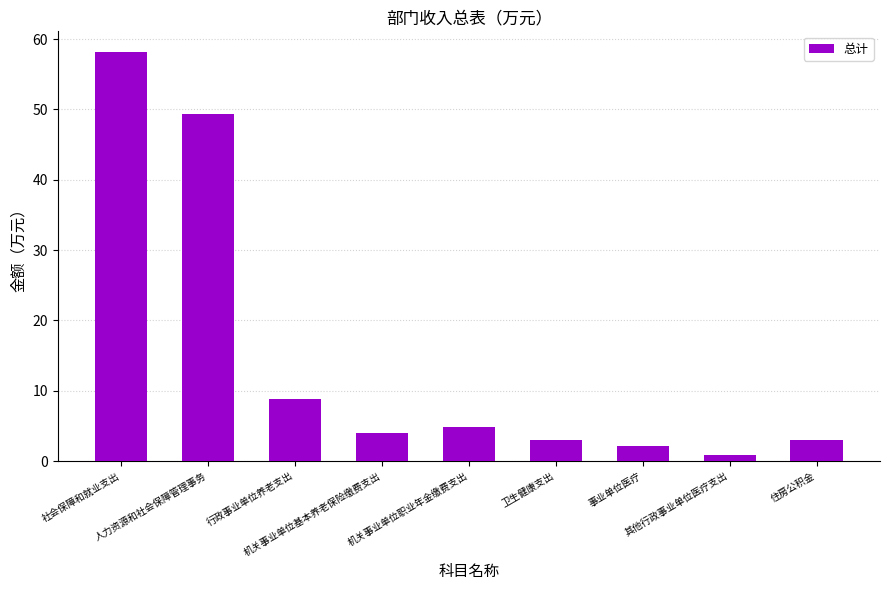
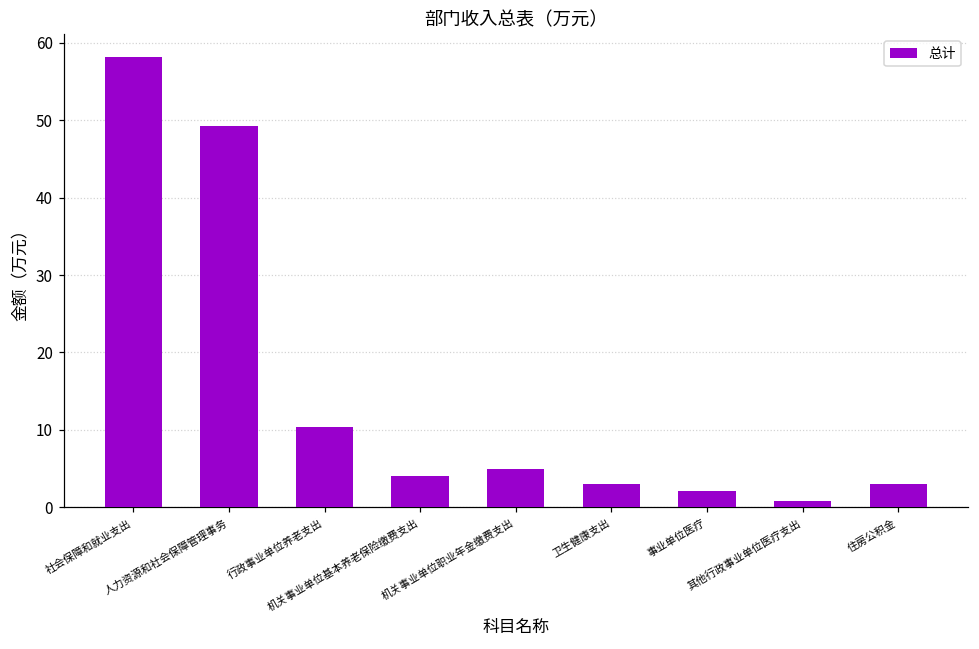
  {
    "社会保障和就业支出": 58,
    "人力资源和社会保障管理事务": 49,
-   "行政事业单位养老支出": 9,
+   "行政事业单位养老支出": 10,
    "机关事业单位基本养老保险缴费支出": 4,
    "机关事业单位职业年金缴费支出": 5,
    "卫生健康支出": 3,
    "事业单位医疗": 2,
    "其他行政事业单位医疗支出": 1,
    "住房公积金": 3
  }
